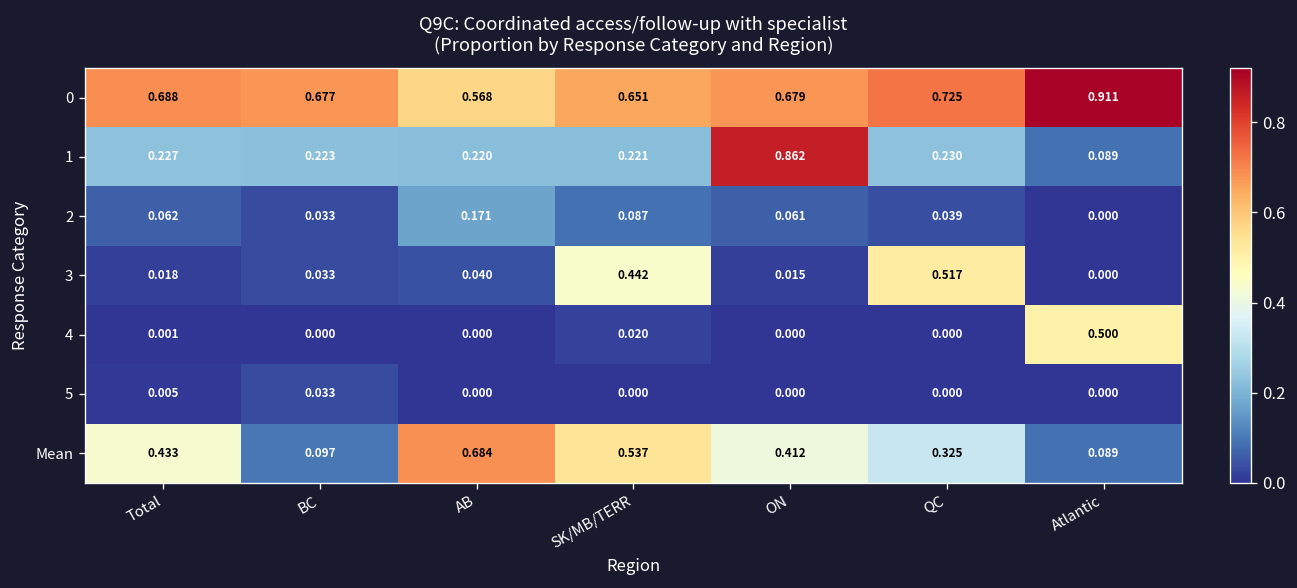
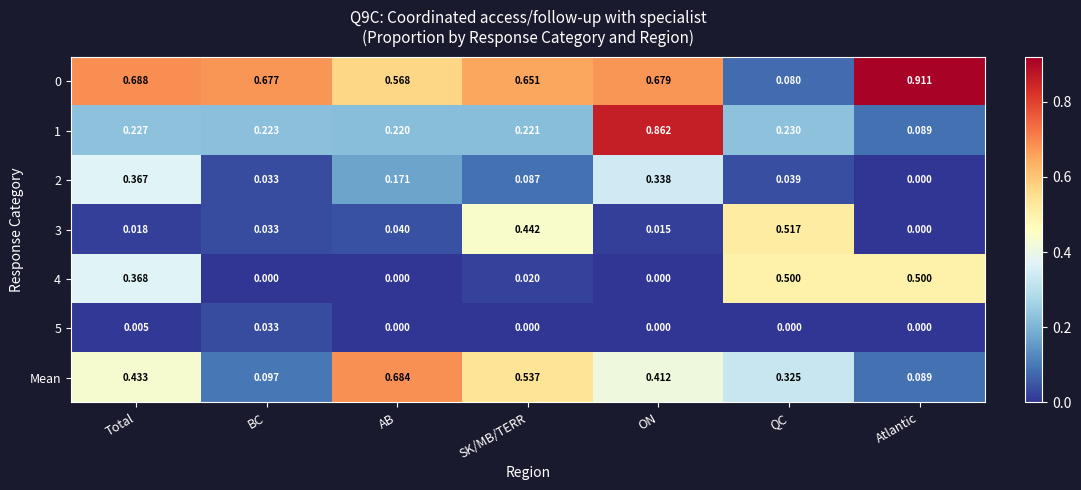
  {
    "0": {
      "Total": 0.688,
      "BC": 0.677,
      "AB": 0.568,
      "SK/MB/TERR": 0.651,
      "ON": 0.679,
-     "QC": 0.725,
+     "QC": 0.080,
      "Atlantic": 0.911
    },
    "1": {
      "Total": 0.227,
      "BC": 0.223,
      "AB": 0.220,
      "SK/MB/TERR": 0.221,
      "ON": 0.862,
      "QC": 0.230,
      "Atlantic": 0.089
    },
    "2": {
-     "Total": 0.062,
+     "Total": 0.367,
      "BC": 0.033,
      "AB": 0.171,
      "SK/MB/TERR": 0.087,
-     "ON": 0.061,
+     "ON": 0.338,
      "QC": 0.039,
      "Atlantic": 0.000
    },
    "3": {
      "Total": 0.018,
      "BC": 0.033,
      "AB": 0.040,
      "SK/MB/TERR": 0.442,
      "ON": 0.015,
      "QC": 0.517,
      "Atlantic": 0.000
    },
    "4": {
-     "Total": 0.001,
+     "Total": 0.368,
      "BC": 0.000,
      "AB": 0.000,
      "SK/MB/TERR": 0.020,
      "ON": 0.000,
-     "QC": 0.000,
+     "QC": 0.500,
      "Atlantic": 0.500
    },
    "5": {
      "Total": 0.005,
      "BC": 0.033,
      "AB": 0.000,
      "SK/MB/TERR": 0.000,
      "ON": 0.000,
      "QC": 0.000,
      "Atlantic": 0.000
    },
    "Mean": {
      "Total": 0.433,
      "BC": 0.097,
      "AB": 0.684,
      "SK/MB/TERR": 0.537,
      "ON": 0.412,
      "QC": 0.325,
      "Atlantic": 0.089
    }
  }
